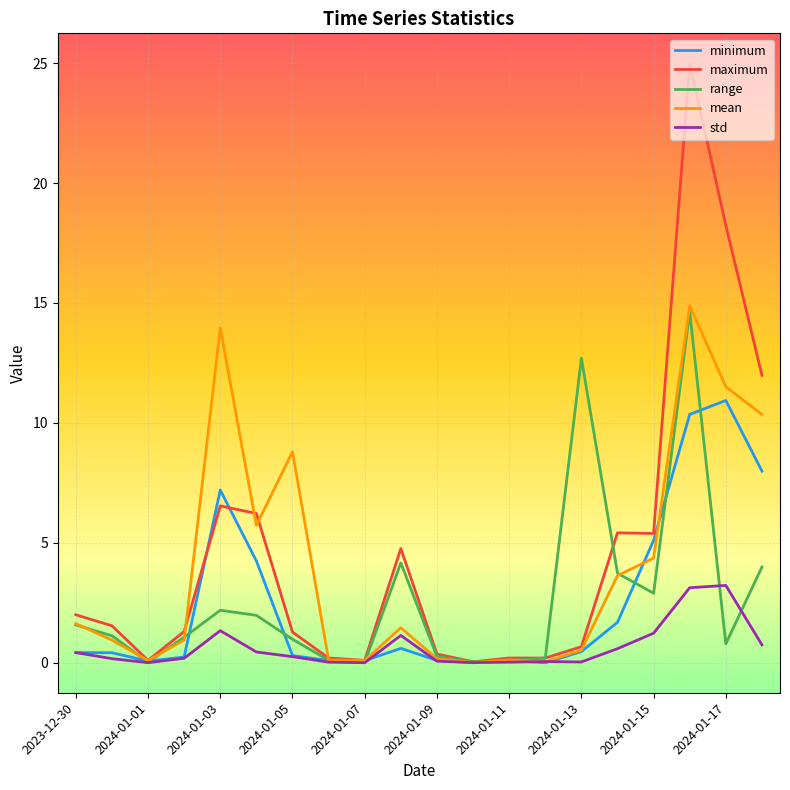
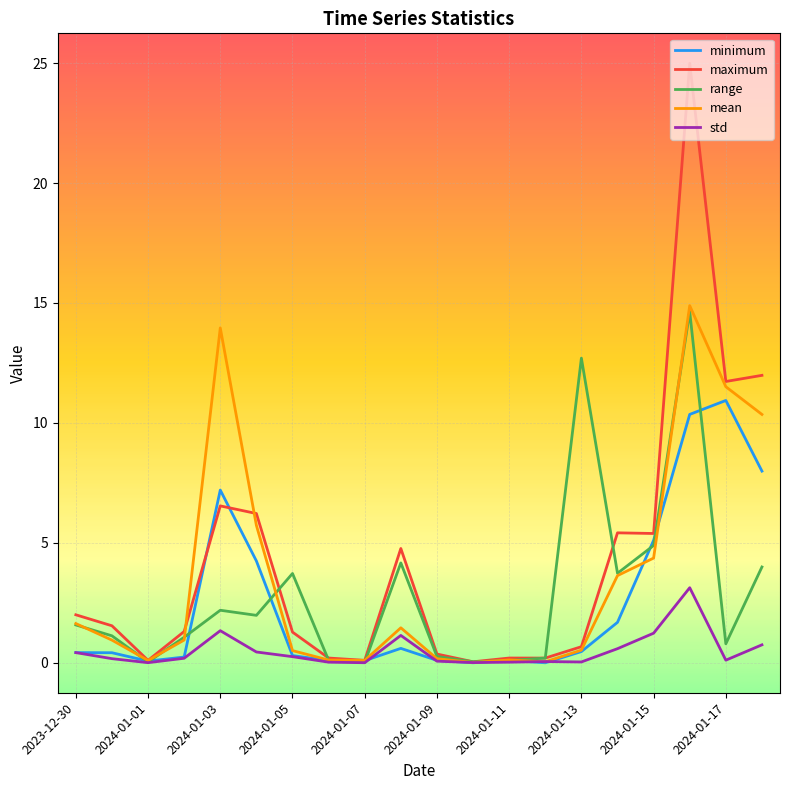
  {
    "minimum": {
      "2024-01-03": 7.2,
      "2024-01-15": 5.1,
      "2024-01-17": 10.9
    },
    "maximum": {
      "2023-12-30": 2.0,
      "2024-01-03": 6.5,
      "2024-01-05": 1.3,
      "2024-01-13": 0.7,
      "2024-01-15": 5.4,
-     "2024-01-17": 18.2
+     "2024-01-17": 11.7
    },
    "range": {
      "2024-01-03": 2.2,
-     "2024-01-05": 1.0,
+     "2024-01-05": 3.7,
      "2024-01-13": 12.7,
-     "2024-01-15": 2.9,
+     "2024-01-15": 4.9,
      "2024-01-17": 0.8
    },
    "mean": {
      "2024-01-03": 14.0,
-     "2024-01-05": 8.8,
+     "2024-01-05": 0.5,
      "2024-01-15": 4.4,
      "2024-01-17": 11.5
    },
    "std": {
      "2024-01-03": 1.3,
      "2024-01-13": 0.0,
      "2024-01-15": 1.2,
-     "2024-01-17": 3.2
+     "2024-01-17": 0.1
    }
  }
